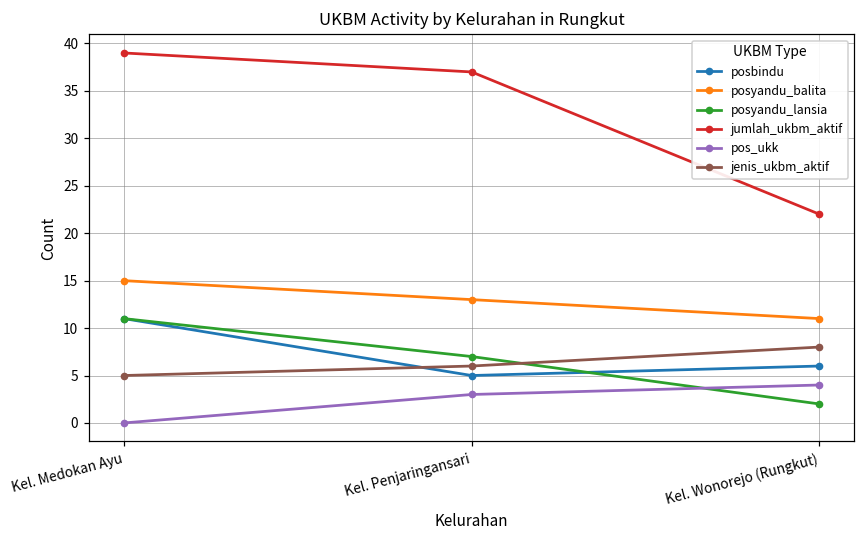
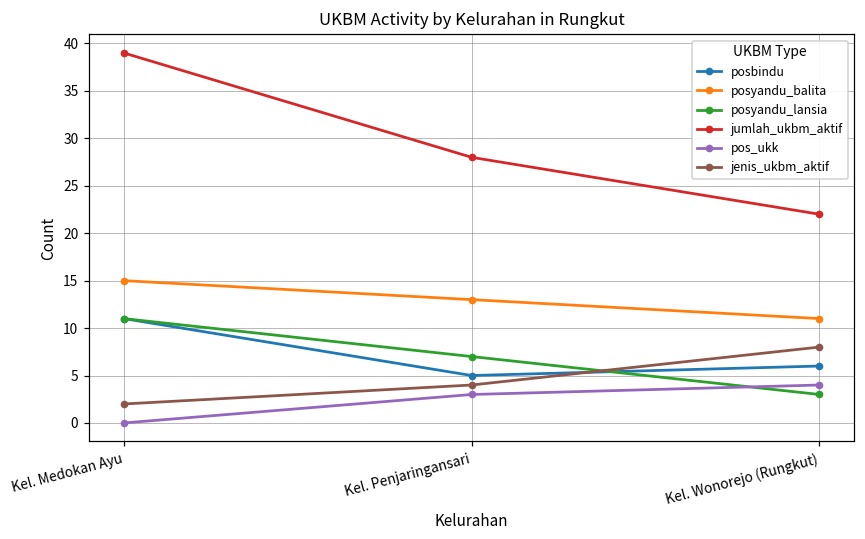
  {
    "posbindu": {
      "Kel. Penjaringansari": 5,
      "Kel. Wonorejo (Rungkut)": 6
    },
    "posyandu_balita": {
      "Kel. Medokan Ayu": 15,
      "Kel. Penjaringansari": 13,
      "Kel. Wonorejo (Rungkut)": 11
    },
    "posyandu_lansia": {
      "Kel. Penjaringansari": 7,
-     "Kel. Wonorejo (Rungkut)": 2
+     "Kel. Wonorejo (Rungkut)": 3
    },
    "jumlah_ukbm_aktif": {
      "Kel. Medokan Ayu": 39,
-     "Kel. Penjaringansari": 37,
+     "Kel. Penjaringansari": 28,
      "Kel. Wonorejo (Rungkut)": 22
    },
    "pos_ukk": {
      "Kel. Medokan Ayu": 0,
      "Kel. Penjaringansari": 3,
      "Kel. Wonorejo (Rungkut)": 4
    },
    "jenis_ukbm_aktif": {
-     "Kel. Medokan Ayu": 5,
-     "Kel. Penjaringansari": 6,
+     "Kel. Medokan Ayu": 2,
+     "Kel. Penjaringansari": 4,
      "Kel. Wonorejo (Rungkut)": 8
    }
  }
